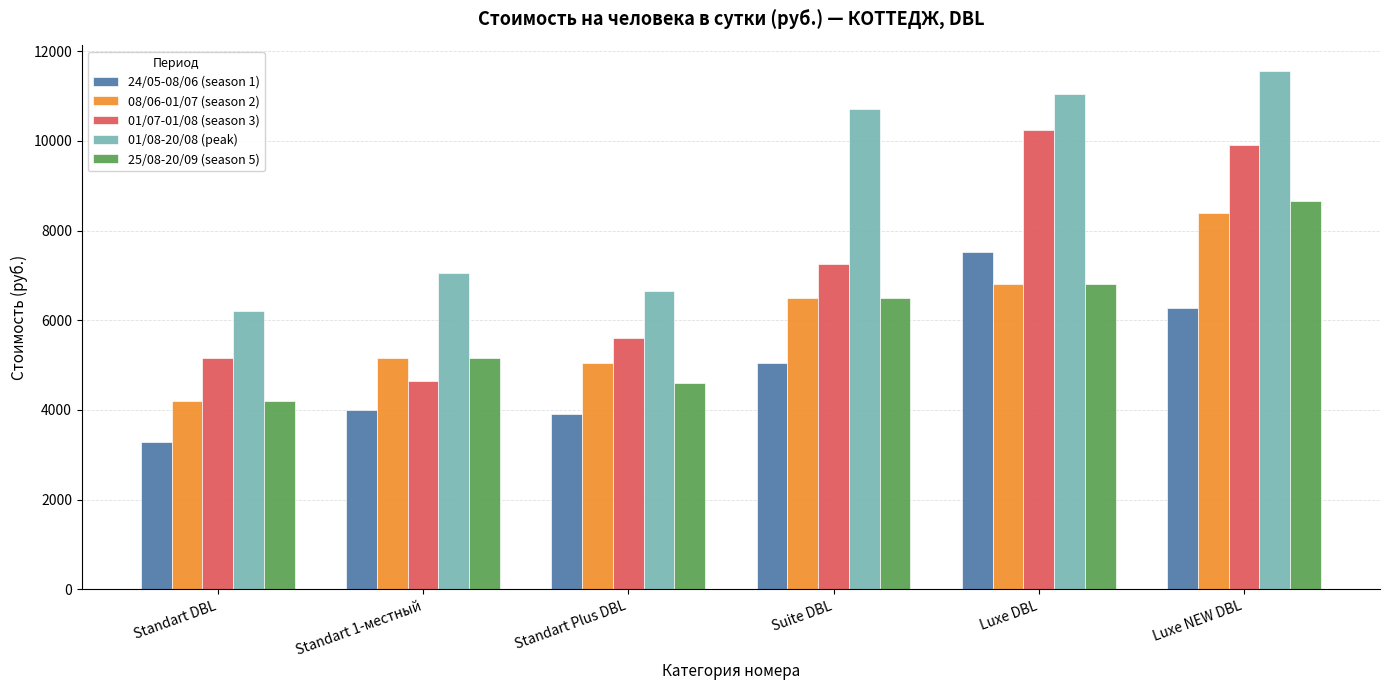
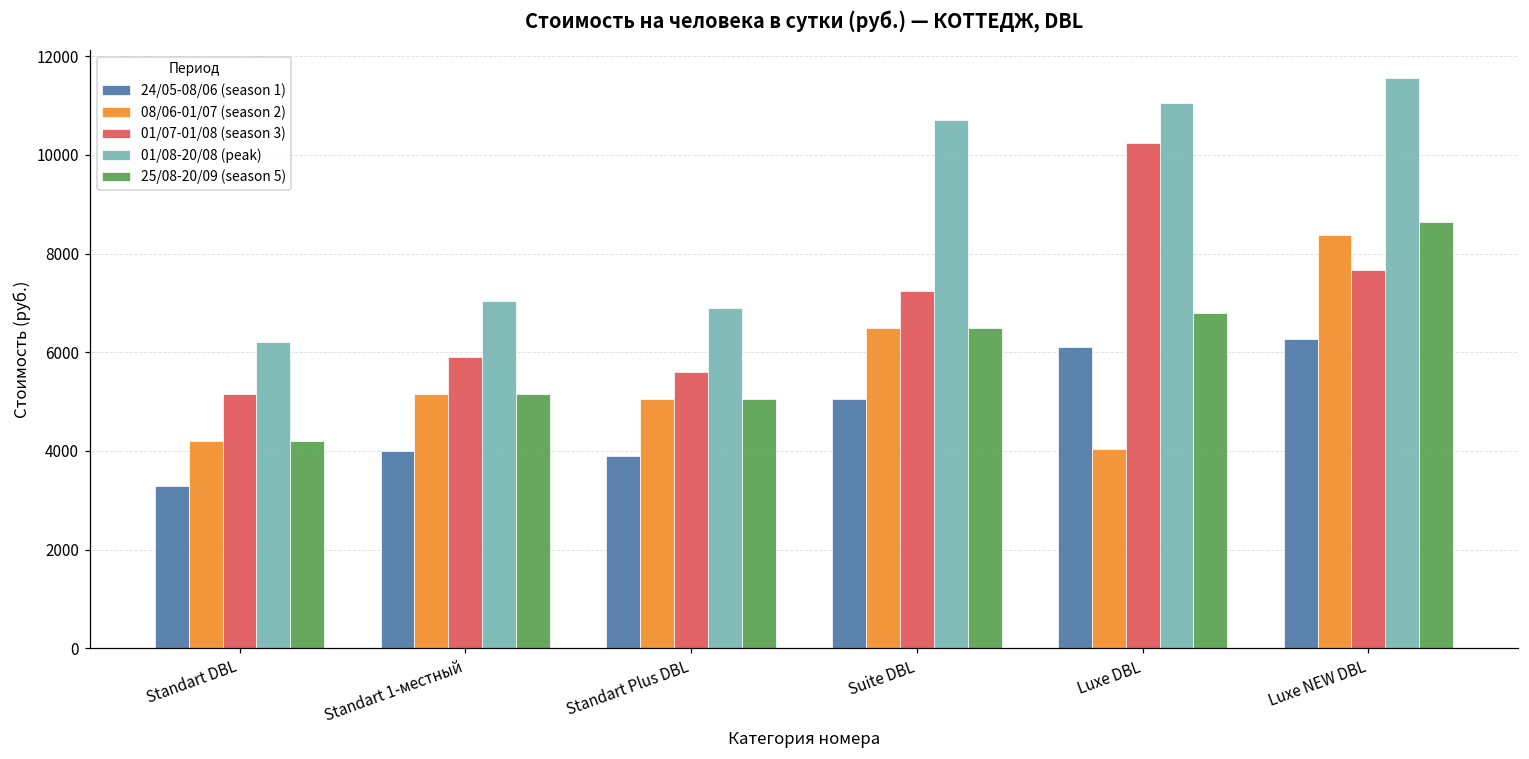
  {
    "24/05-08/06 (season 1)": {
      "Standart DBL": 3300,
      "Standart 1-местный": 4000,
      "Standart Plus DBL": 3900,
      "Suite DBL": 5100,
-     "Luxe DBL": 7500,
+     "Luxe DBL": 6100,
      "Luxe NEW DBL": 6300
    },
    "08/06-01/07 (season 2)": {
      "Standart DBL": 4200,
      "Standart 1-местный": 5200,
      "Standart Plus DBL": 5100,
      "Suite DBL": 6500,
-     "Luxe DBL": 6800,
+     "Luxe DBL": 4000,
      "Luxe NEW DBL": 8400
    },
    "01/07-01/08 (season 3)": {
      "Standart DBL": 5200,
-     "Standart 1-местный": 4600,
+     "Standart 1-местный": 5900,
      "Standart Plus DBL": 5600,
      "Suite DBL": 7300,
      "Luxe DBL": 10200,
-     "Luxe NEW DBL": 9900
+     "Luxe NEW DBL": 7700
    },
    "01/08-20/08 (peak)": {
      "Standart DBL": 6200,
      "Standart 1-местный": 7000,
-     "Standart Plus DBL": 6700,
+     "Standart Plus DBL": 6900,
      "Suite DBL": 10700,
      "Luxe DBL": 11100,
      "Luxe NEW DBL": 11600
    },
    "25/08-20/09 (season 5)": {
      "Standart DBL": 4200,
      "Standart 1-местный": 5200,
-     "Standart Plus DBL": 4600,
+     "Standart Plus DBL": 5100,
      "Suite DBL": 6500,
      "Luxe DBL": 6800,
      "Luxe NEW DBL": 8700
    }
  }
